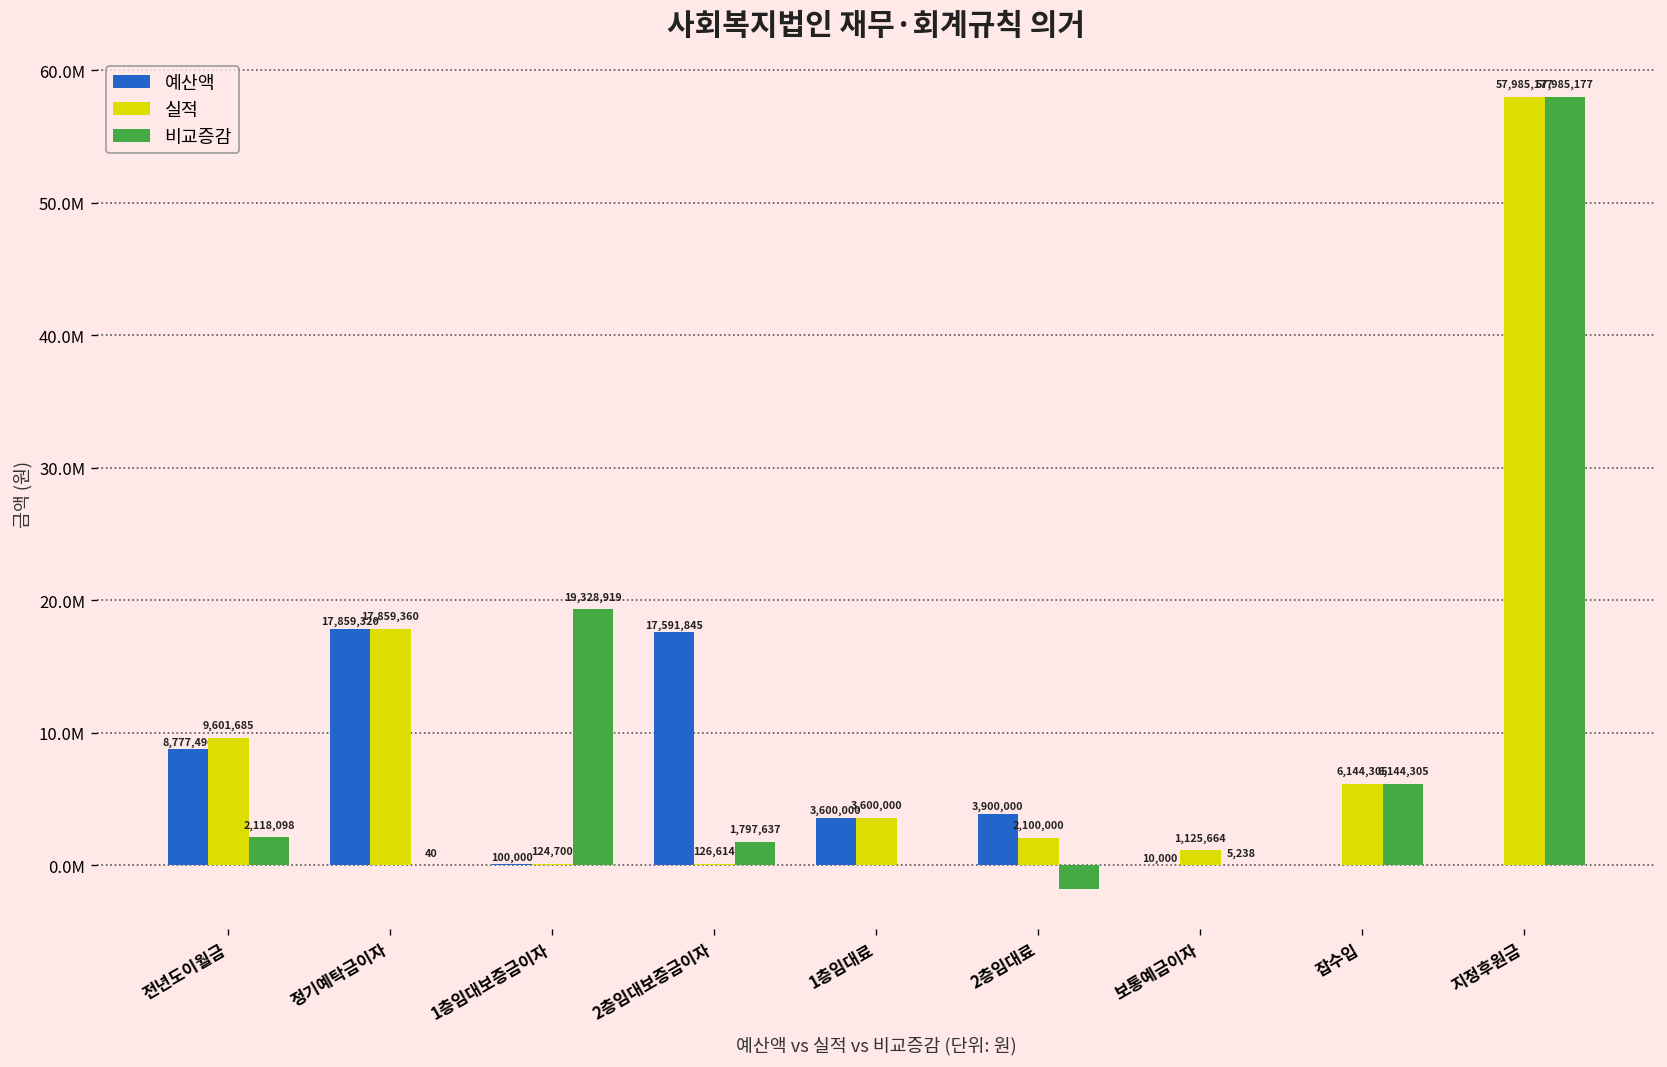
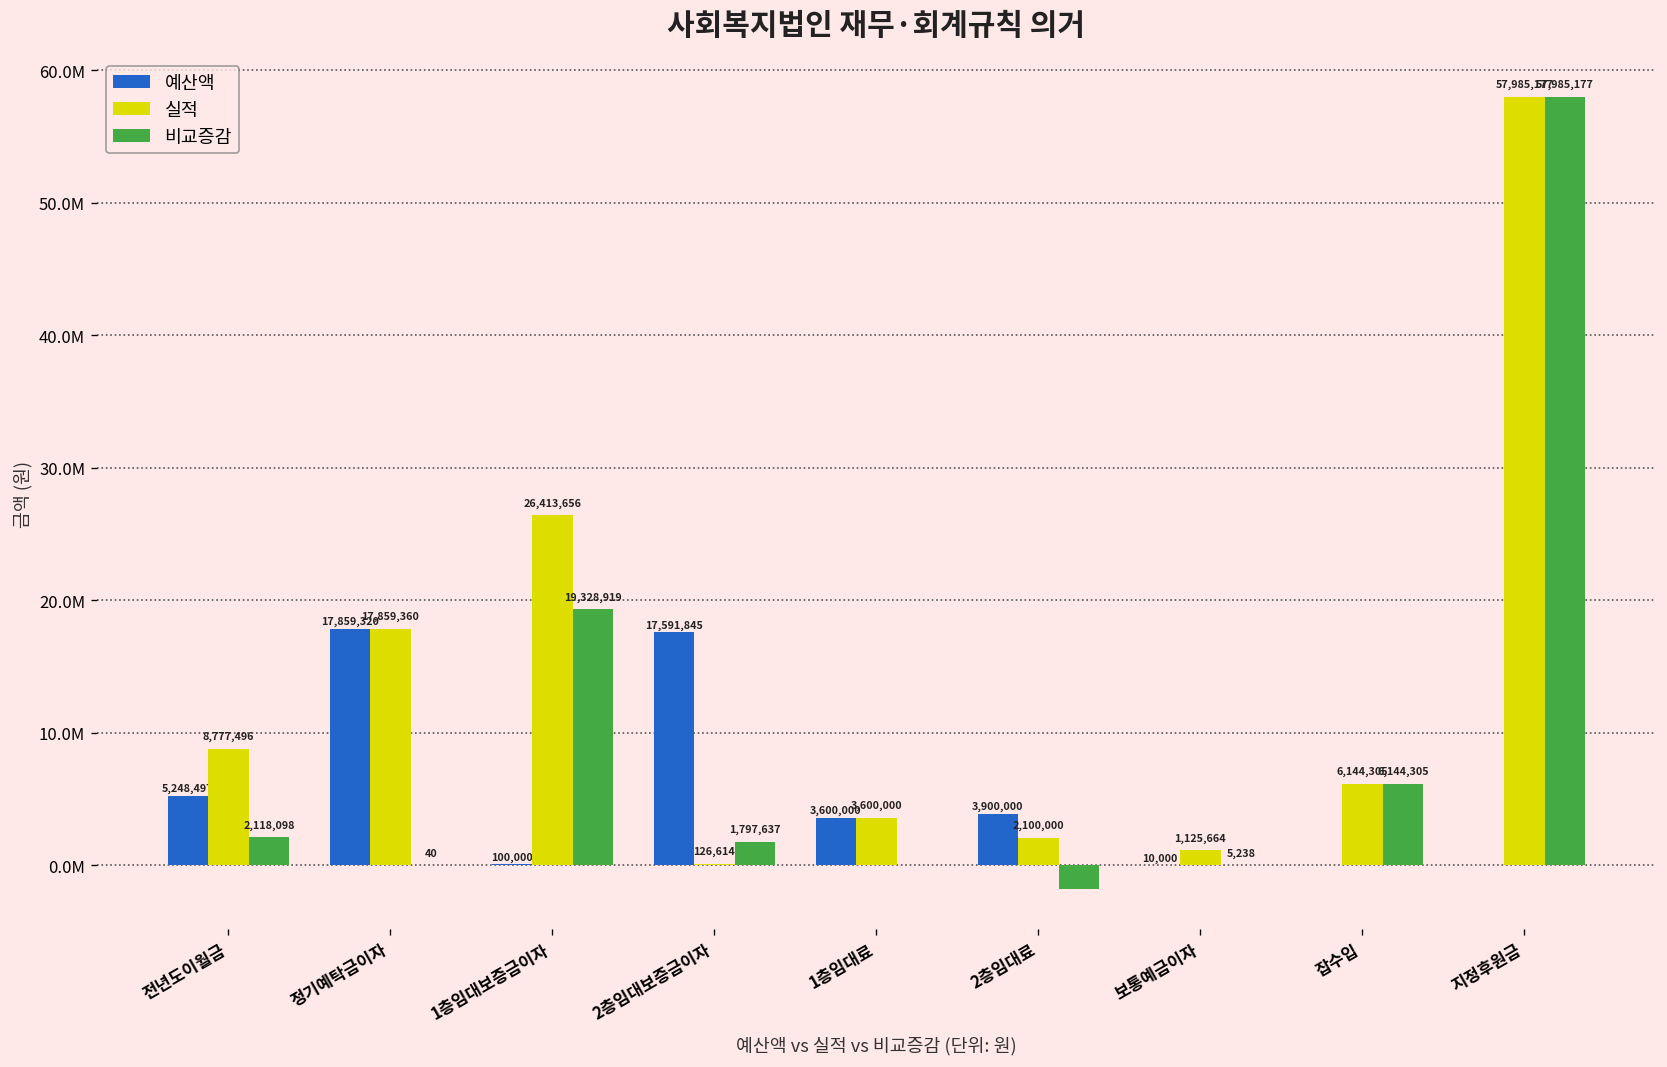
  {
    "예산액": {
-     "전년도이월금": "8,777,496",
+     "전년도이월금": "5,248,497",
      "1층임대보증금이자": "100,000",
      "2층임대보증금이자": "17,591,845",
      "1층임대료": "3,600,000",
      "2층임대료": "3,900,000",
      "보통예금이자": "10,000"
    },
    "실적": {
-     "전년도이월금": "9,601,685",
-     "1층임대보증금이자": "124,700",
+     "전년도이월금": "8,777,496",
+     "1층임대보증금이자": "26,413,656",
      "2층임대보증금이자": "126,614",
      "1층임대료": "3,600,000",
      "2층임대료": "2,100,000",
      "보통예금이자": "1,125,664"
    },
    "비교증감": {
      "전년도이월금": "2,118,098",
      "정기예탁금이자": "40",
      "1층임대보증금이자": "19,328,919",
      "2층임대보증금이자": "1,797,637",
      "보통예금이자": "5,238"
    }
  }
